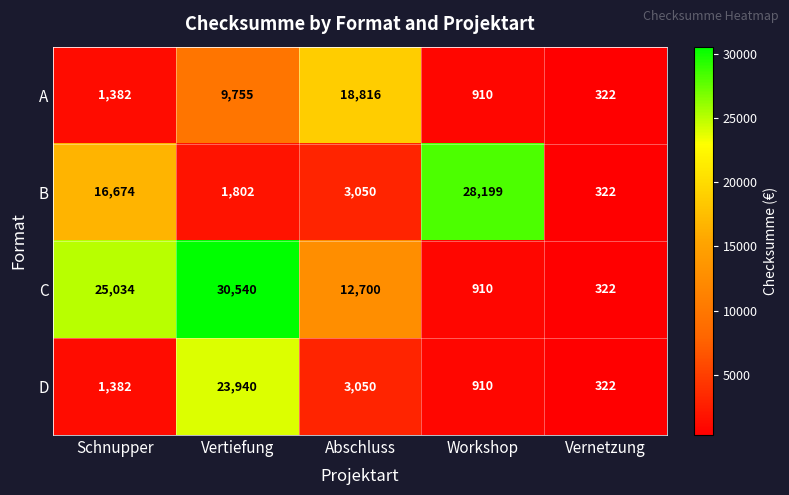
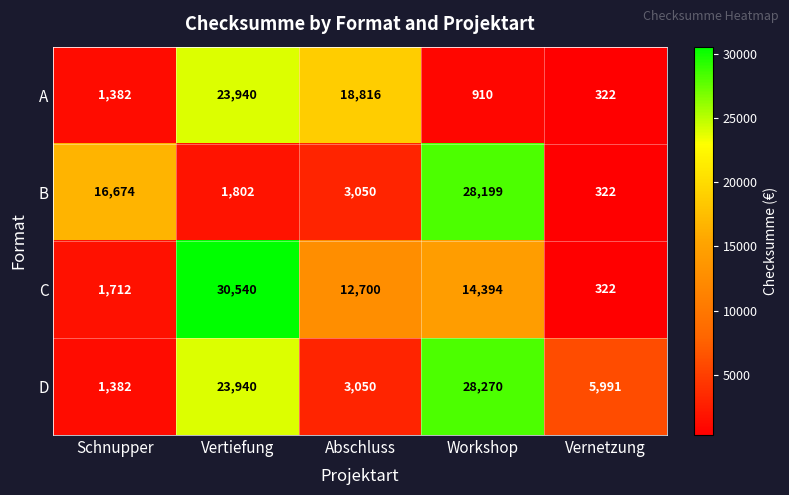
  {
    "A": {
      "Schnupper": "1,382",
-     "Vertiefung": "9,755",
+     "Vertiefung": "23,940",
      "Abschluss": "18,816",
      "Workshop": "910",
      "Vernetzung": "322"
    },
    "B": {
      "Schnupper": "16,674",
      "Vertiefung": "1,802",
      "Abschluss": "3,050",
      "Workshop": "28,199",
      "Vernetzung": "322"
    },
    "C": {
-     "Schnupper": "25,034",
+     "Schnupper": "1,712",
      "Vertiefung": "30,540",
      "Abschluss": "12,700",
-     "Workshop": "910",
+     "Workshop": "14,394",
      "Vernetzung": "322"
    },
    "D": {
      "Schnupper": "1,382",
      "Vertiefung": "23,940",
      "Abschluss": "3,050",
-     "Workshop": "910",
-     "Vernetzung": "322"
+     "Workshop": "28,270",
+     "Vernetzung": "5,991"
    }
  }
